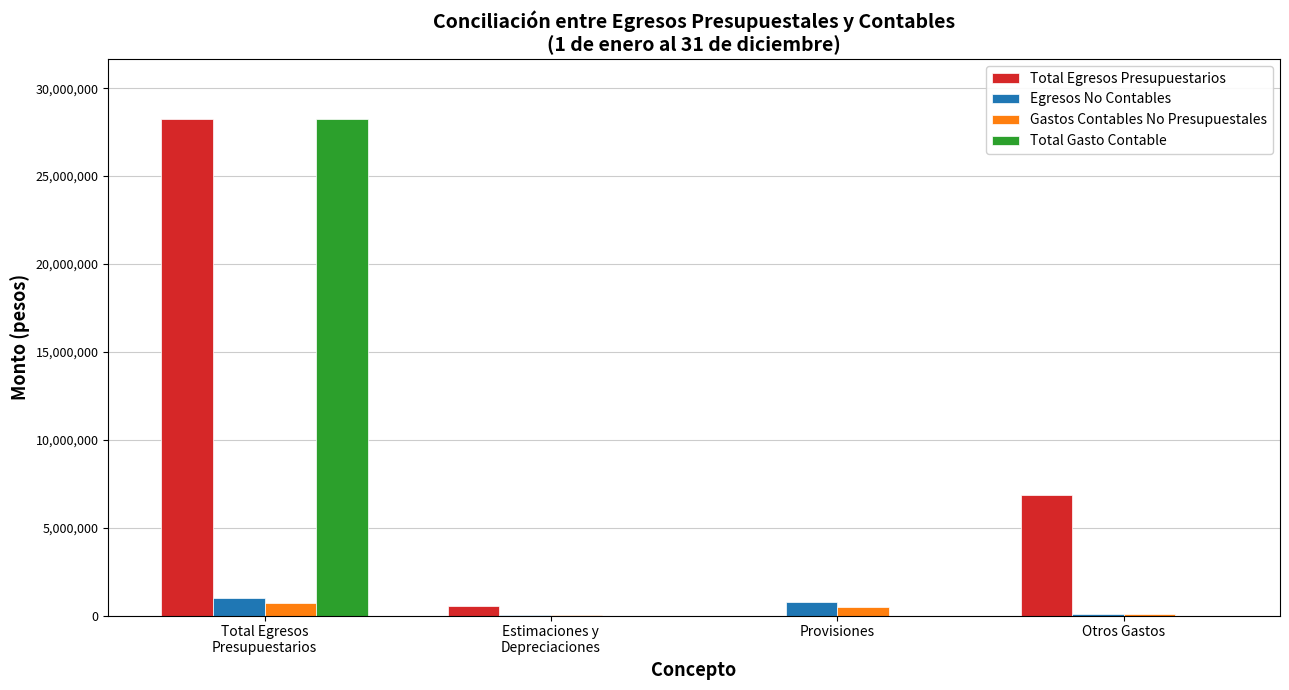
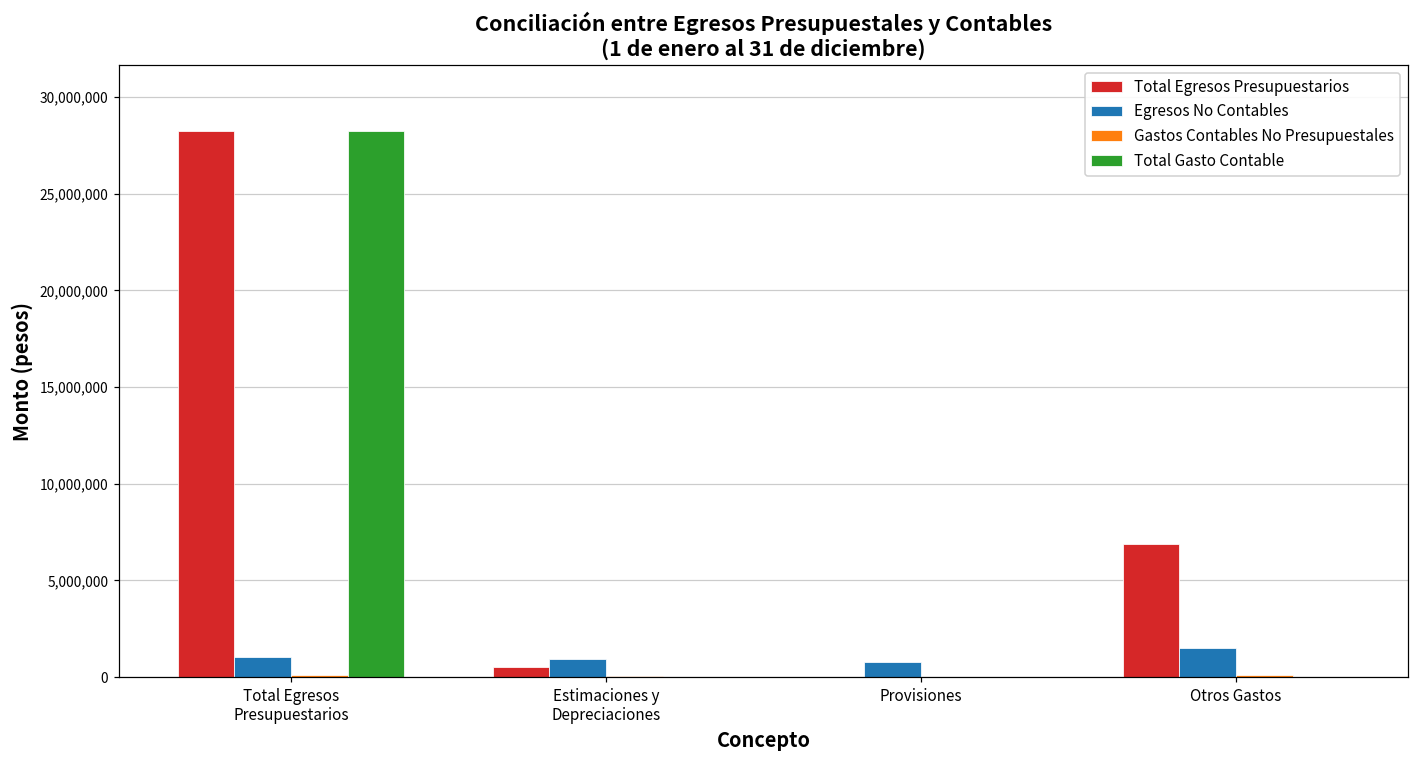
  {
    "Total Egresos Presupuestarios": {
      "Total Egresos Presupuestarios": "28,200,000",
      "Estimaciones y Depreciaciones": "500,000",
      "Provisiones": "0",
      "Otros Gastos": "6,900,000"
    },
    "Egresos No Contables": {
      "Total Egresos Presupuestarios": "1,000,000",
-     "Estimaciones y Depreciaciones": "0",
+     "Estimaciones y Depreciaciones": "1,000,000",
      "Provisiones": "800,000",
-     "Otros Gastos": "100,000"
+     "Otros Gastos": "1,500,000"
    },
    "Gastos Contables No Presupuestales": {
-     "Total Egresos Presupuestarios": "700,000",
-     "Provisiones": "500,000"
+     "Total Egresos Presupuestarios": "100,000",
+     "Provisiones": "0"
    },
    "Total Gasto Contable": {
      "Total Egresos Presupuestarios": "28,300,000",
      "Estimaciones y Depreciaciones": "0",
      "Provisiones": "0",
      "Otros Gastos": "0"
    }
  }
